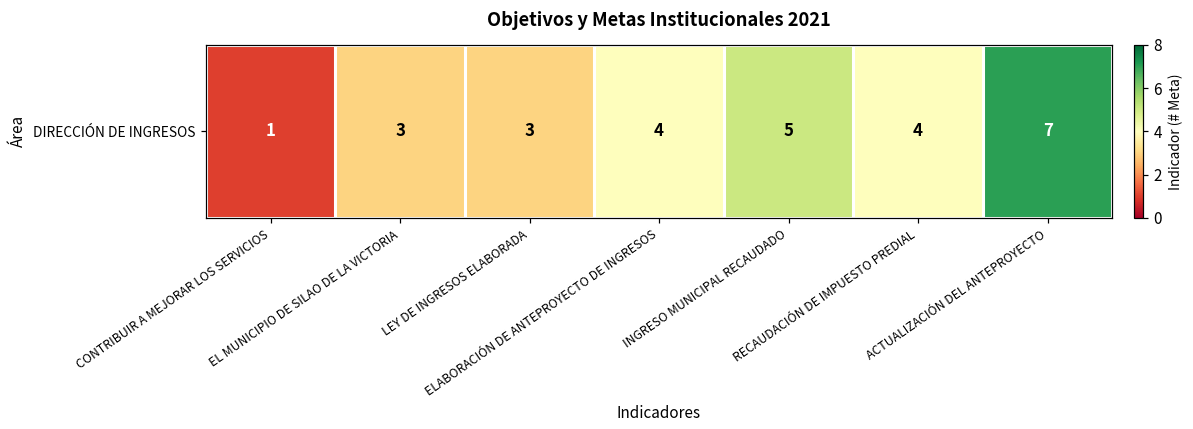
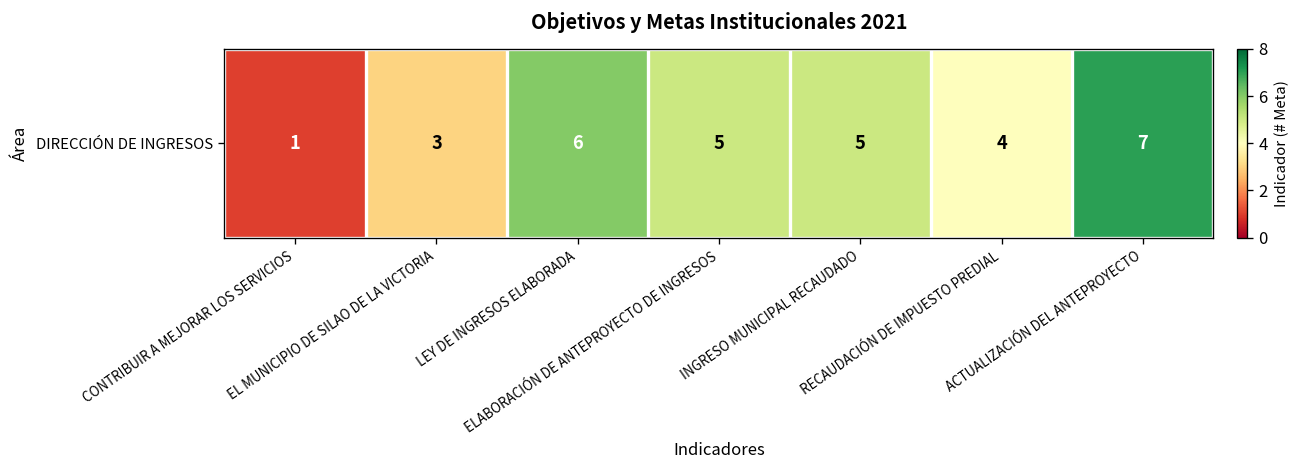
  {
    "DIRECCIÓN DE INGRESOS": {
      "CONTRIBUIR A MEJORAR LOS SERVICIOS": 1,
      "EL MUNICIPIO DE SILAO DE LA VICTORIA": 3,
-     "LEY DE INGRESOS ELABORADA": 3,
-     "ELABORACIÓN DE ANTEPROYECTO DE INGRESOS": 4,
+     "LEY DE INGRESOS ELABORADA": 6,
+     "ELABORACIÓN DE ANTEPROYECTO DE INGRESOS": 5,
      "INGRESO MUNICIPAL RECAUDADO": 5,
      "RECAUDACIÓN DE IMPUESTO PREDIAL": 4,
      "ACTUALIZACIÓN DEL ANTEPROYECTO": 7
    }
  }
